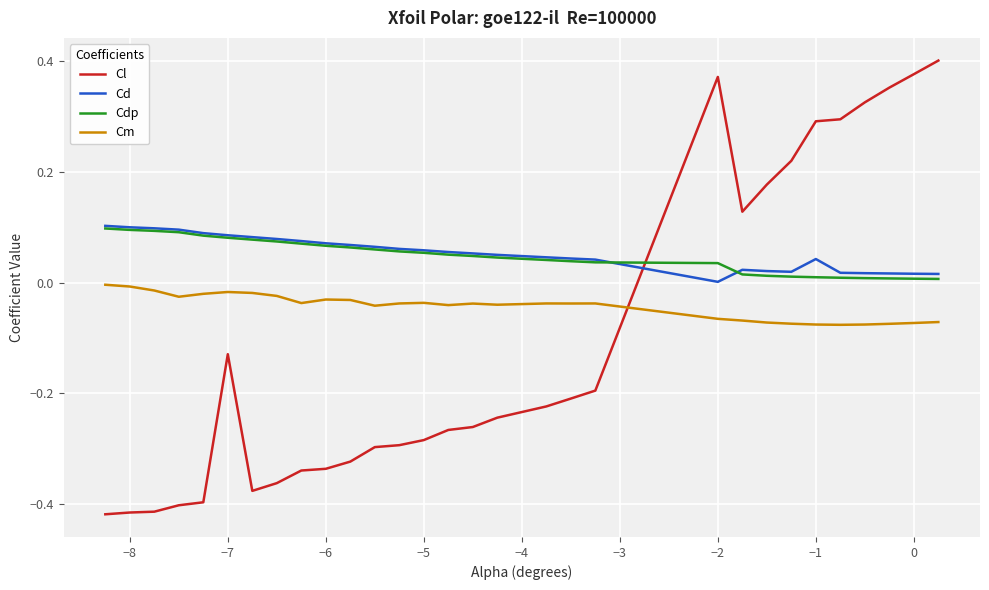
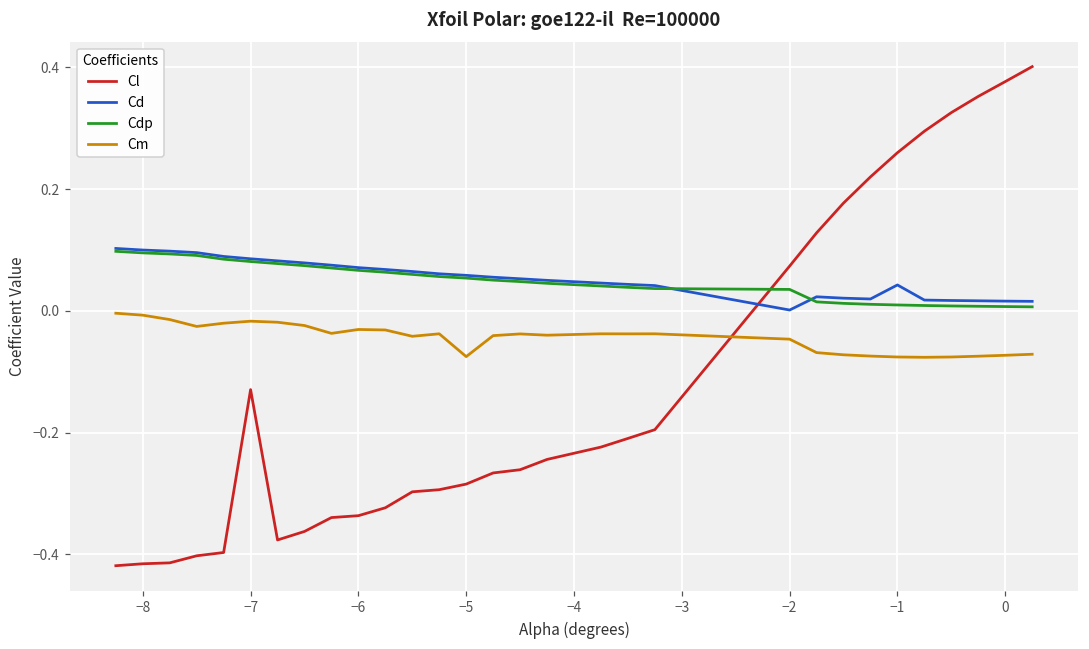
  {
    "Cl": {
      "−8": -0.42,
      "−7": -0.13,
      "−6": -0.34,
      "−5": -0.28,
-     "−2": 0.37,
-     "−1": 0.29,
+     "−2": 0.07,
+     "−1": 0.26,
      "0": 0.38
    },
    "Cd": {
      "−8": 0.10,
      "−2": 0.00,
      "−1": 0.04,
      "0": 0.02
    },
    "Cdp": {
      "−8": 0.10,
      "−2": 0.04,
      "−1": 0.01,
      "0": 0.01
    },
    "Cm": {
      "−8": -0.01,
      "−7": -0.02,
      "−6": -0.03,
-     "−5": -0.04,
-     "−2": -0.07,
+     "−5": -0.08,
+     "−2": -0.05,
      "−1": -0.08,
      "0": -0.07
    }
  }
